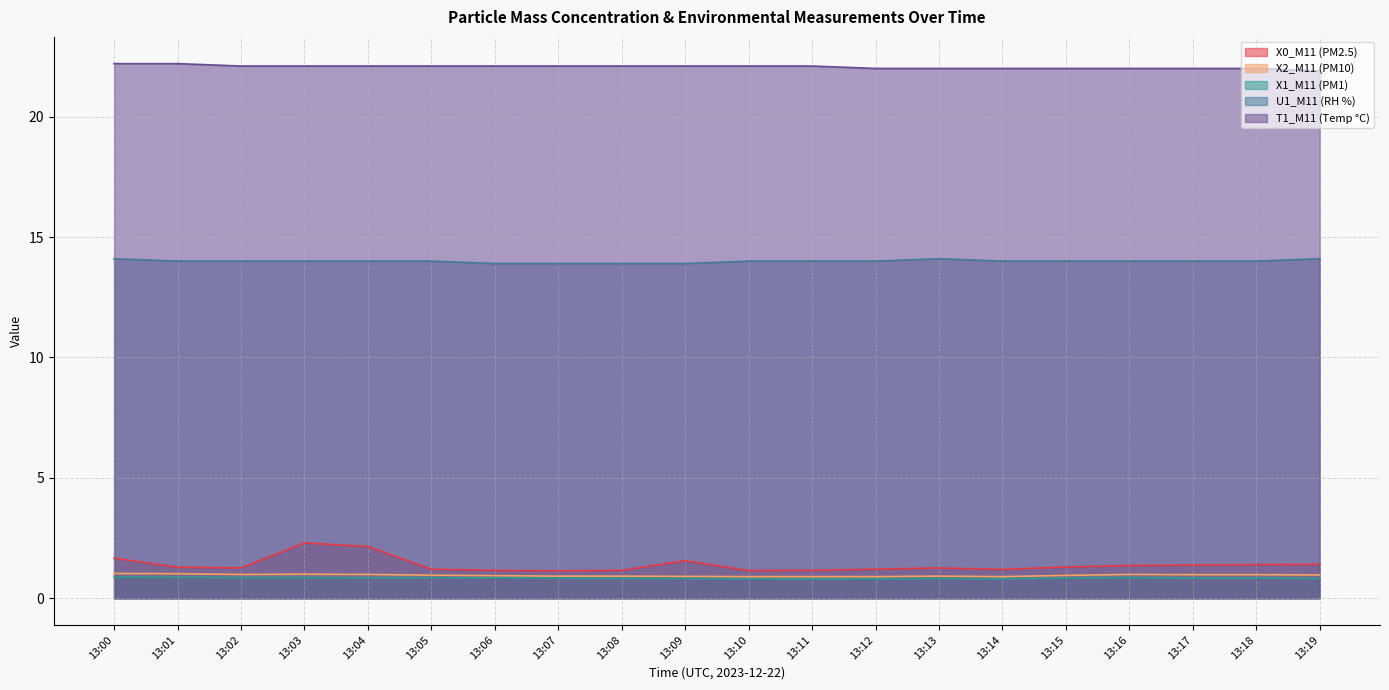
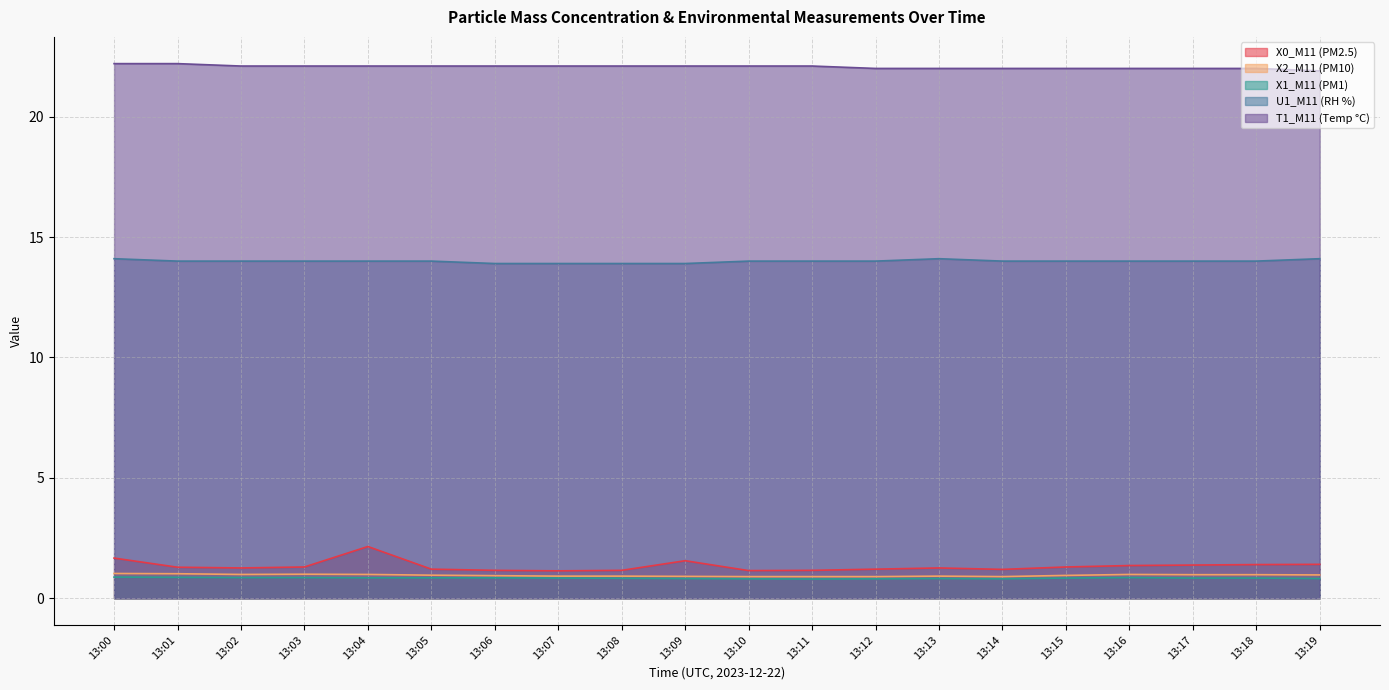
  {
    "X0_M11 (PM2.5)": {
      "13:00": 1.7,
      "13:01": 1.3,
      "13:02": 1.3,
-     "13:03": 2.3,
+     "13:03": 1.3,
      "13:04": 2.2,
      "13:05": 1.2,
      "13:06": 1.2,
      "13:07": 1.1,
      "13:08": 1.2,
      "13:09": 1.6,
      "13:10": 1.2,
      "13:11": 1.2,
      "13:12": 1.2,
      "13:13": 1.3,
      "13:14": 1.2,
      "13:15": 1.3,
      "13:16": 1.4,
      "13:17": 1.4,
      "13:18": 1.4,
      "13:19": 1.4
    },
    "X2_M11 (PM10)": {
      "13:00": 1.0,
      "13:01": 1.0,
      "13:02": 1.0,
      "13:03": 1.0,
      "13:04": 1.0,
      "13:05": 1.0,
      "13:15": 1.0,
      "13:16": 1.0,
      "13:17": 1.0,
      "13:18": 1.0,
      "13:19": 1.0
    }
  }
